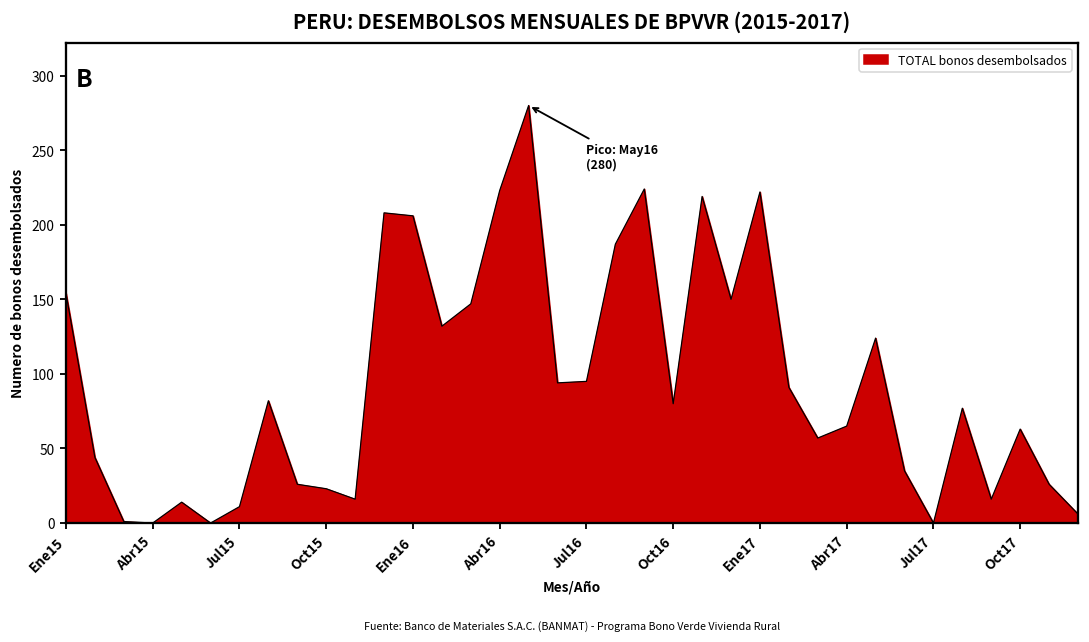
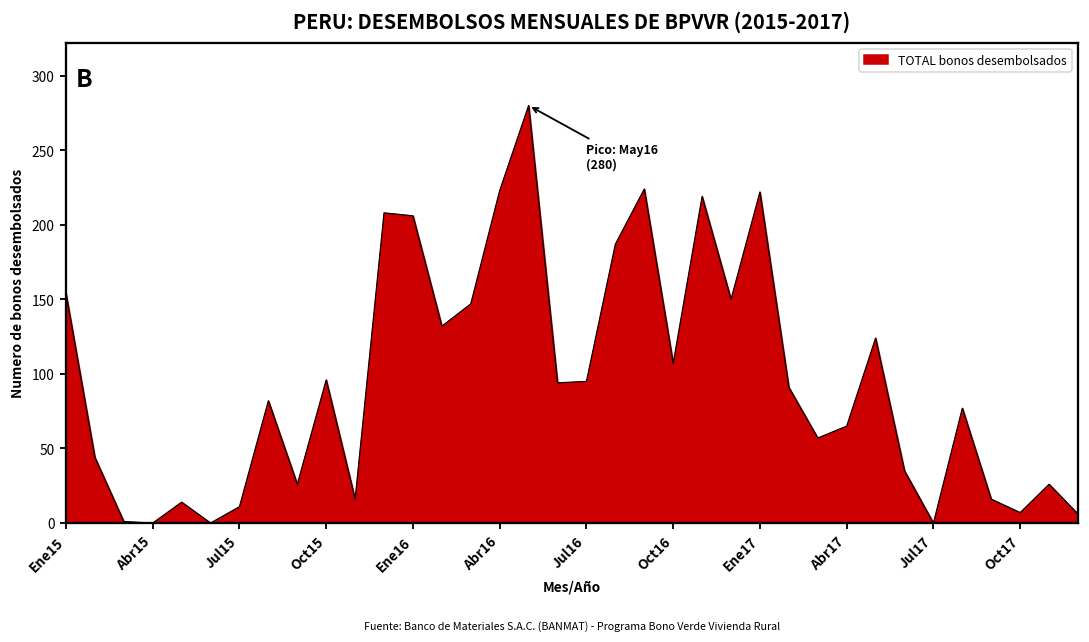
  {
    "Ene15": 154,
    "Abr15": 0,
    "Jul15": 11,
-   "Oct15": 23,
+   "Oct15": 96,
    "Ene16": 206,
    "Abr16": 223,
    "Jul16": 95,
-   "Oct16": 80,
+   "Oct16": 107,
    "Ene17": 222,
    "Abr17": 65,
    "Jul17": 0,
-   "Oct17": 63
+   "Oct17": 7
  }
